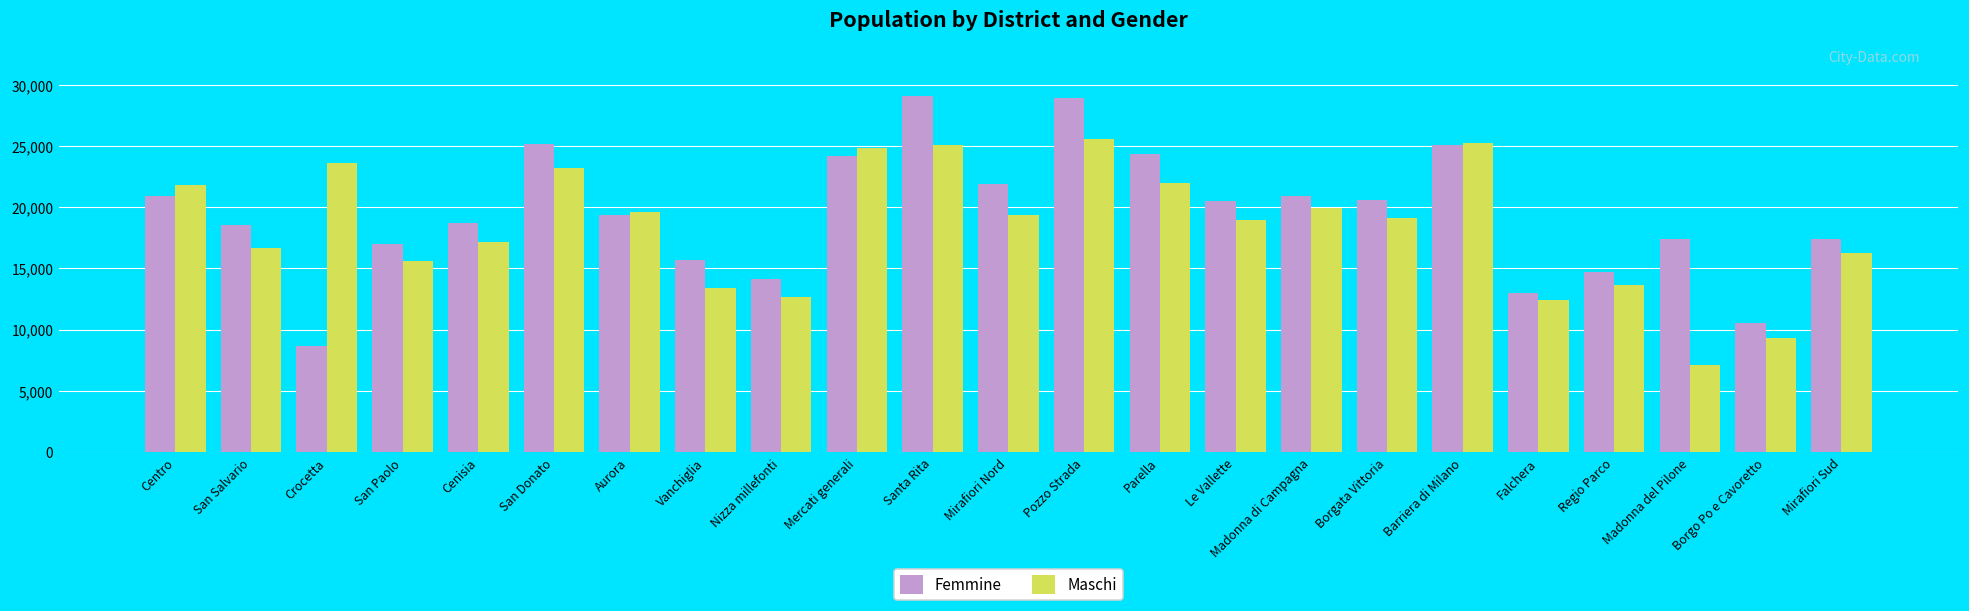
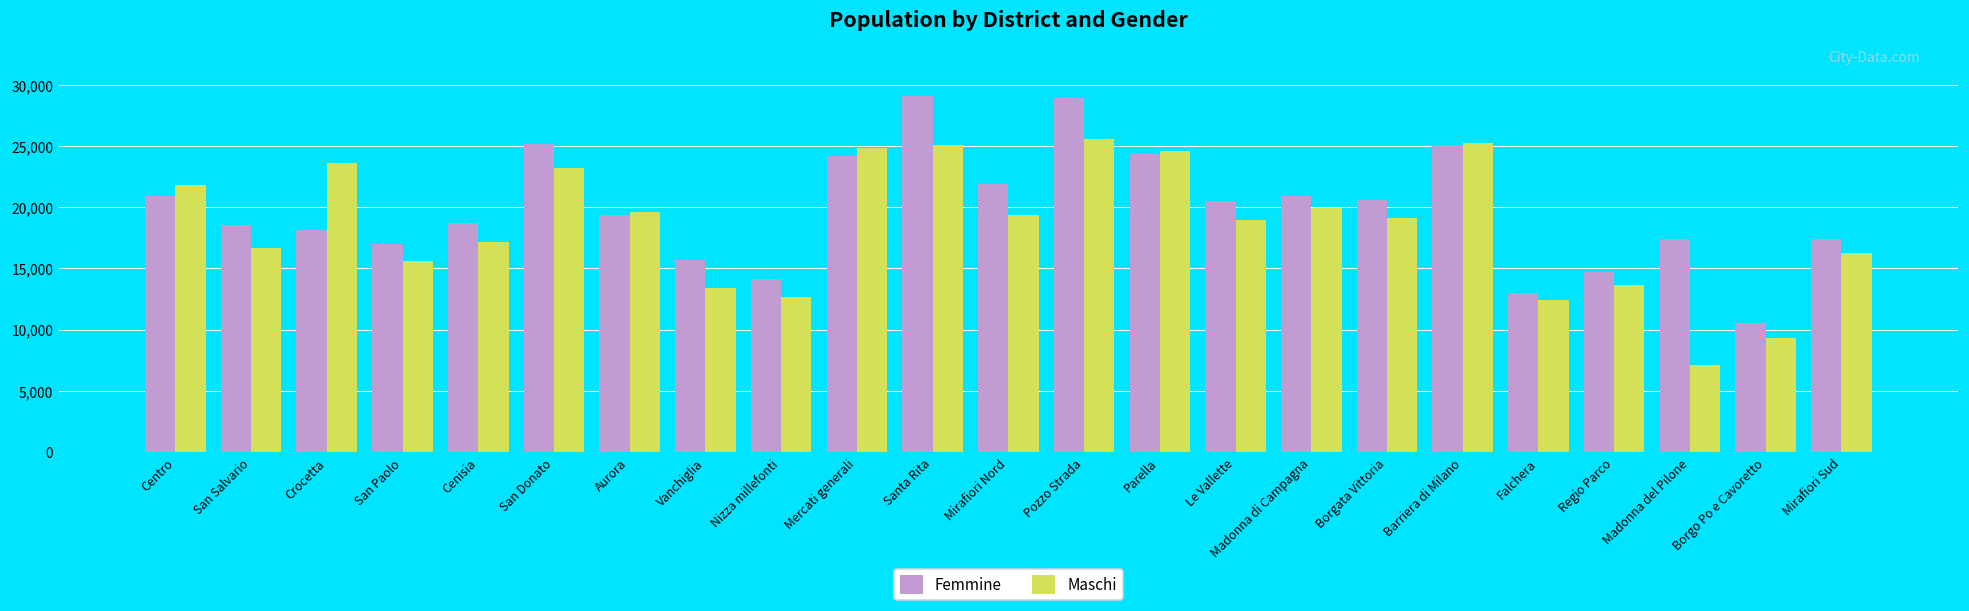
  {
    "Femmine": {
      "Centro": "21,000",
      "San Salvario": "18,600",
-     "Crocetta": "8,600",
+     "Crocetta": "18,100",
      "San Paolo": "17,000",
      "Cenisia": "18,700",
      "San Donato": "25,100",
      "Aurora": "19,400",
      "Vanchiglia": "15,700",
      "Nizza millefonti": "14,100",
      "Mercati generali": "24,200",
      "Santa Rita": "29,100",
      "Mirafiori Nord": "21,900",
      "Pozzo Strada": "28,900",
      "Parella": "24,400",
      "Le Vallette": "20,500",
      "Madonna di Campagna": "21,000",
      "Borgata Vittoria": "20,600",
      "Barriera di Milano": "25,100",
      "Falchera": "13,000",
      "Regio Parco": "14,700",
      "Madonna del Pilone": "17,400",
      "Borgo Po e Cavoretto": "10,600",
      "Mirafiori Sud": "17,400"
    },
    "Maschi": {
      "Centro": "21,800",
      "San Salvario": "16,700",
      "Crocetta": "23,600",
      "San Paolo": "15,600",
      "Cenisia": "17,200",
      "San Donato": "23,200",
      "Aurora": "19,600",
      "Vanchiglia": "13,400",
      "Nizza millefonti": "12,700",
      "Mercati generali": "24,800",
      "Santa Rita": "25,100",
      "Mirafiori Nord": "19,400",
      "Pozzo Strada": "25,600",
-     "Parella": "22,000",
+     "Parella": "24,600",
      "Le Vallette": "19,000",
      "Madonna di Campagna": "20,000",
      "Borgata Vittoria": "19,100",
      "Barriera di Milano": "25,300",
      "Falchera": "12,400",
      "Regio Parco": "13,600",
      "Madonna del Pilone": "7,100",
      "Borgo Po e Cavoretto": "9,300",
      "Mirafiori Sud": "16,200"
    }
  }
